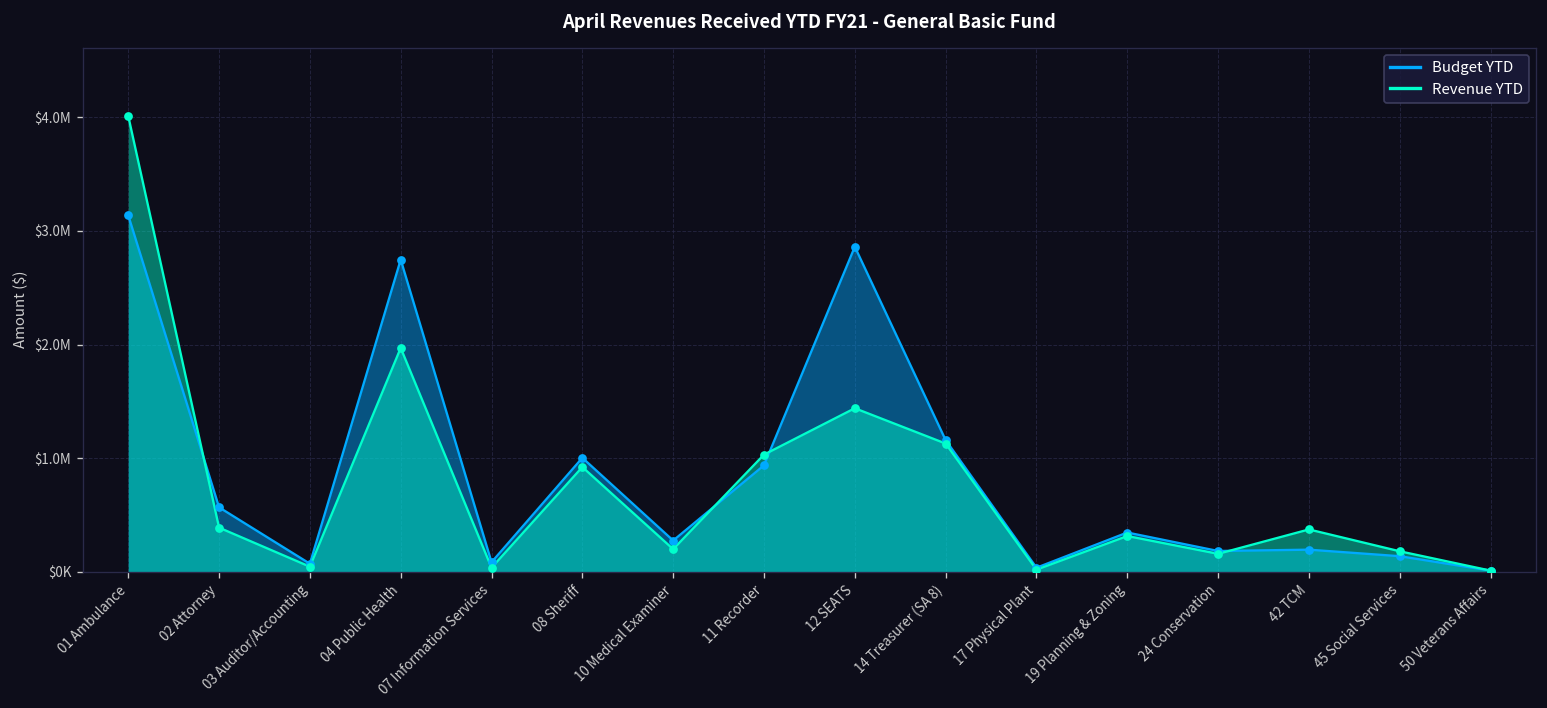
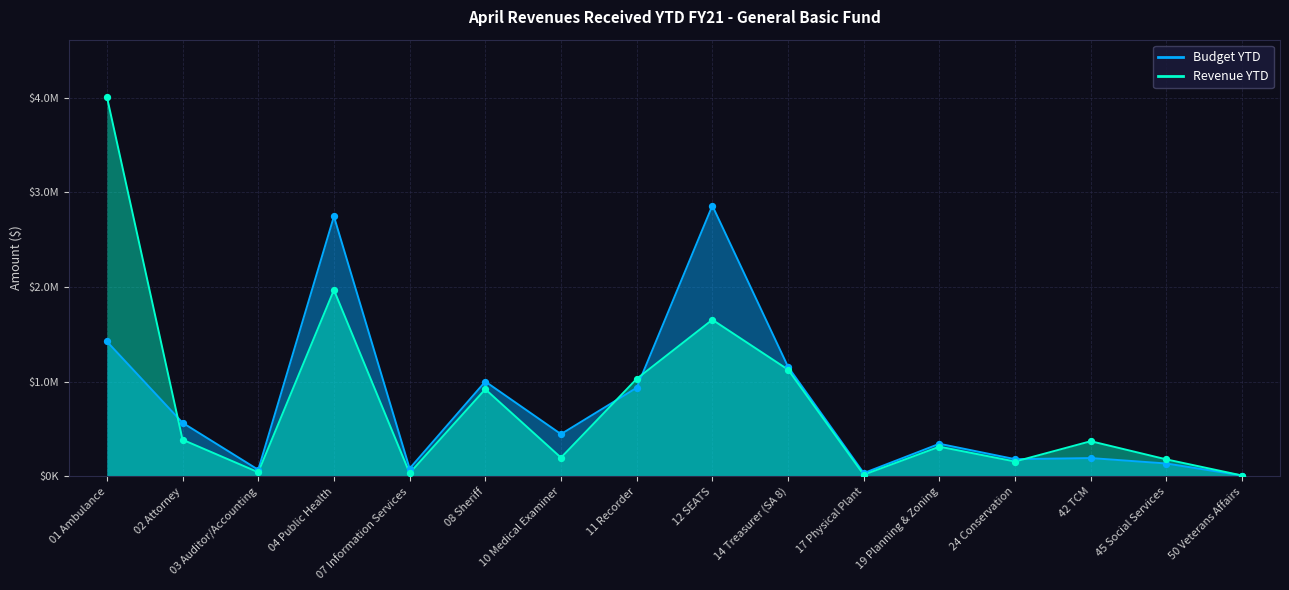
  {
    "Budget YTD": {
-     "01 Ambulance": "$3100000",
+     "01 Ambulance": "$1400000",
      "02 Attorney": "$600000",
      "04 Public Health": "$2700000",
      "07 Information Services": "$100000",
      "08 Sheriff": "$1000000",
-     "10 Medical Examiner": "$300000",
+     "10 Medical Examiner": "$400000",
      "11 Recorder": "$900000",
      "12 SEATS": "$2900000",
      "14 Treasurer (SA 8)": "$1200000",
      "19 Planning & Zoning": "$300000",
      "42 TCM": "$200000",
      "45 Social Services": "$100000"
    },
    "Revenue YTD": {
      "01 Ambulance": "$4000000",
      "02 Attorney": "$400000",
      "04 Public Health": "$2000000",
      "07 Information Services": "$0",
      "08 Sheriff": "$900000",
      "10 Medical Examiner": "$200000",
      "11 Recorder": "$1000000",
-     "12 SEATS": "$1400000",
+     "12 SEATS": "$1700000",
      "14 Treasurer (SA 8)": "$1100000",
      "19 Planning & Zoning": "$300000",
      "42 TCM": "$400000",
      "45 Social Services": "$200000"
    }
  }
